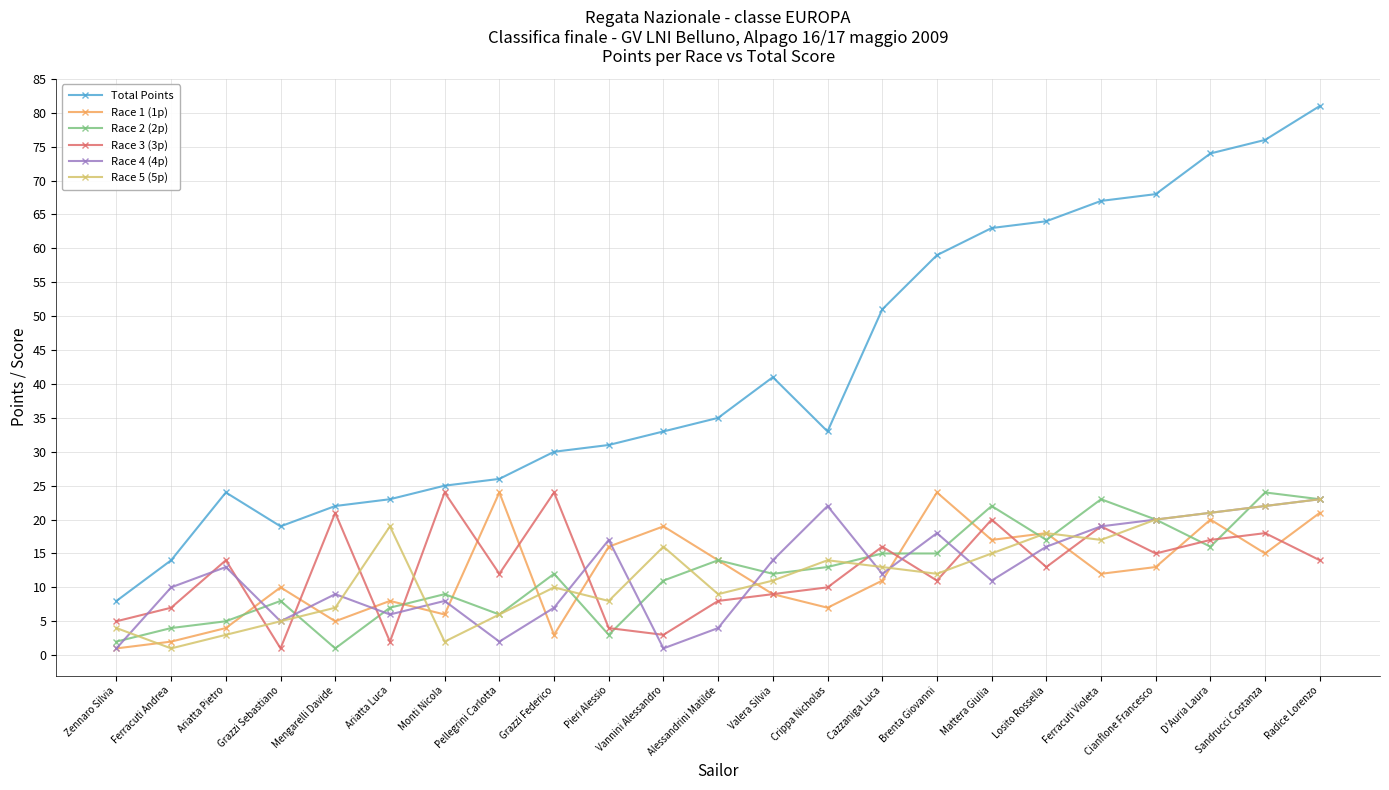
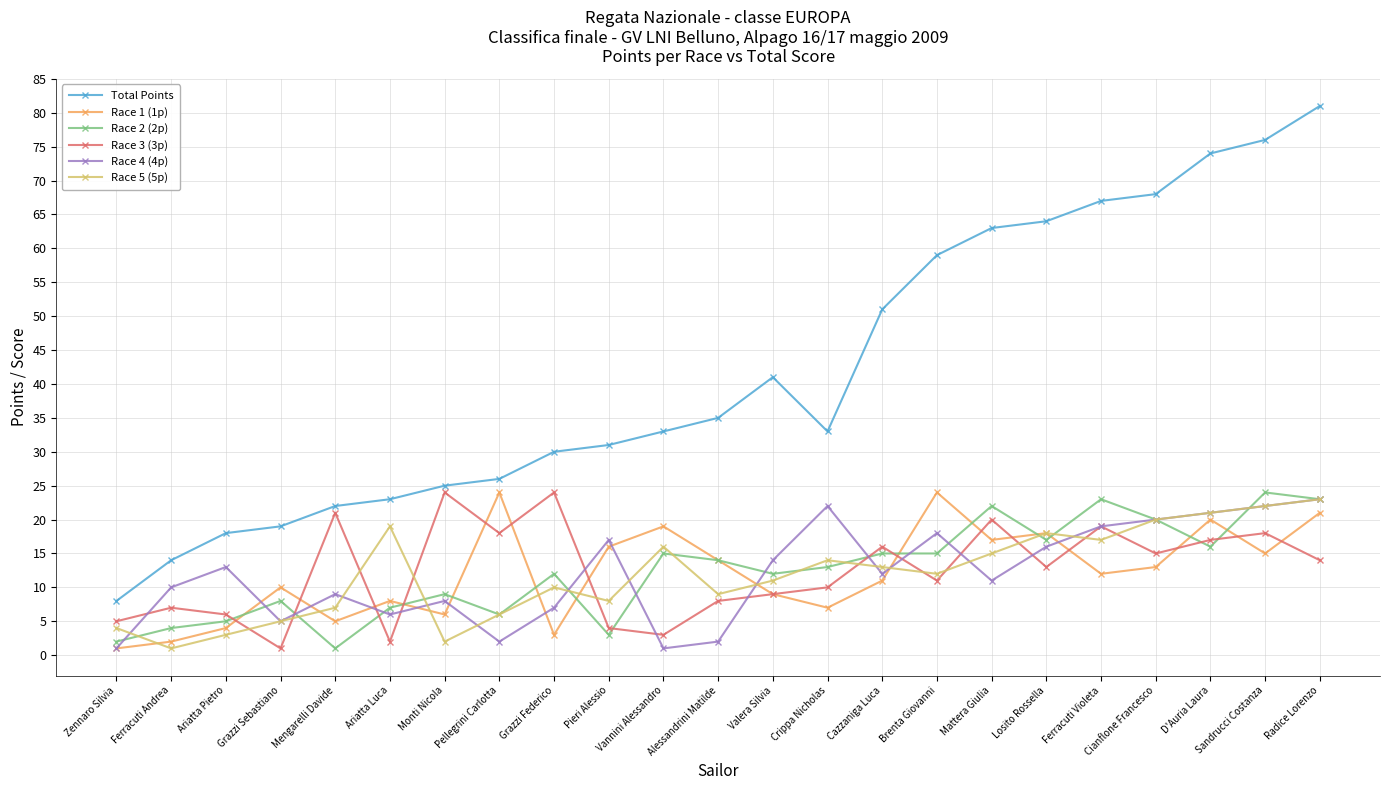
  {
    "Total Points": {
      "Zennaro Silvia": 8,
      "Ferracuti Andrea": 14,
-     "Ariatta Pietro": 24,
+     "Ariatta Pietro": 18,
      "Grazzi Sebastiano": 19,
      "Mengarelli Davide": 22,
      "Ariatta Luca": 23,
      "Monti Nicola": 25,
      "Pellegrini Carlotta": 26,
      "Grazzi Federico": 30,
      "Pieri Alessio": 31,
      "Vannini Alessandro": 33,
      "Alessandrini Matilde": 35,
      "Valera Silvia": 41,
      "Crippa Nicholas": 33,
      "Cazzaniga Luca": 51,
      "Brenta Giovanni": 59,
      "Mattera Giulia": 63,
      "Losito Rossella": 64,
      "Ferracuti Violeta": 67,
      "Cianflone Francesco": 68,
      "D'Auria Laura": 74,
      "Sandrucci Costanza": 76,
      "Radice Lorenzo": 81
    },
    "Race 2 (2p)": {
      "Zennaro Silvia": 2,
      "Ferracuti Andrea": 4,
      "Ariatta Pietro": 5,
      "Grazzi Sebastiano": 8,
      "Mengarelli Davide": 1,
      "Ariatta Luca": 7,
      "Monti Nicola": 9,
      "Grazzi Federico": 12,
      "Pieri Alessio": 3,
-     "Vannini Alessandro": 11,
+     "Vannini Alessandro": 15,
      "Valera Silvia": 12,
      "Crippa Nicholas": 13,
      "Cazzaniga Luca": 15,
      "Brenta Giovanni": 15,
      "Mattera Giulia": 22,
      "Losito Rossella": 17,
      "Ferracuti Violeta": 23,
      "D'Auria Laura": 16,
      "Sandrucci Costanza": 24
    },
    "Race 3 (3p)": {
      "Zennaro Silvia": 5,
      "Ferracuti Andrea": 7,
-     "Ariatta Pietro": 14,
+     "Ariatta Pietro": 6,
      "Grazzi Sebastiano": 1,
      "Mengarelli Davide": 21,
      "Ariatta Luca": 2,
      "Monti Nicola": 24,
-     "Pellegrini Carlotta": 12,
+     "Pellegrini Carlotta": 18,
      "Grazzi Federico": 24,
      "Pieri Alessio": 4,
      "Vannini Alessandro": 3,
      "Alessandrini Matilde": 8,
      "Crippa Nicholas": 10,
      "Cazzaniga Luca": 16,
      "Brenta Giovanni": 11,
      "Mattera Giulia": 20,
      "Losito Rossella": 13,
      "Cianflone Francesco": 15,
      "D'Auria Laura": 17,
      "Sandrucci Costanza": 18,
      "Radice Lorenzo": 14
    },
    "Race 4 (4p)": {
      "Ferracuti Andrea": 10,
      "Ariatta Pietro": 13,
      "Mengarelli Davide": 9,
      "Ariatta Luca": 6,
      "Monti Nicola": 8,
      "Pellegrini Carlotta": 2,
      "Grazzi Federico": 7,
      "Pieri Alessio": 17,
      "Vannini Alessandro": 1,
-     "Alessandrini Matilde": 4,
+     "Alessandrini Matilde": 2,
      "Valera Silvia": 14,
      "Crippa Nicholas": 22,
      "Cazzaniga Luca": 12,
      "Brenta Giovanni": 18,
      "Mattera Giulia": 11,
      "Losito Rossella": 16
    }
  }
